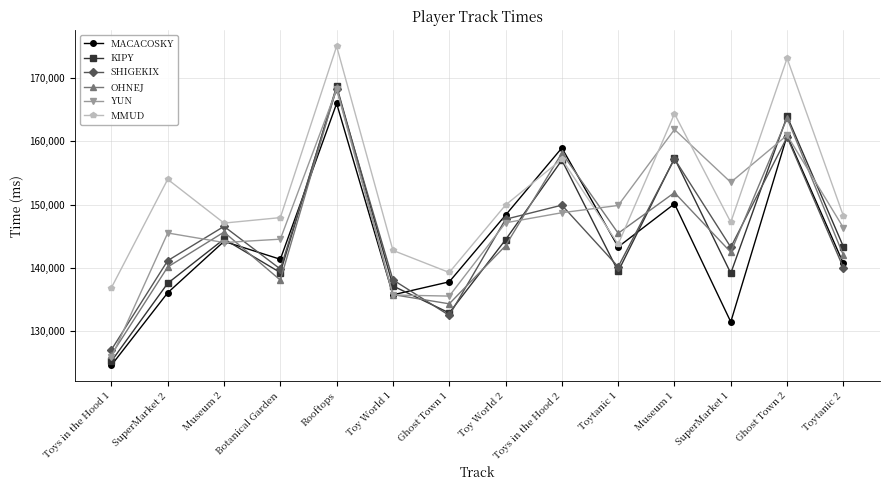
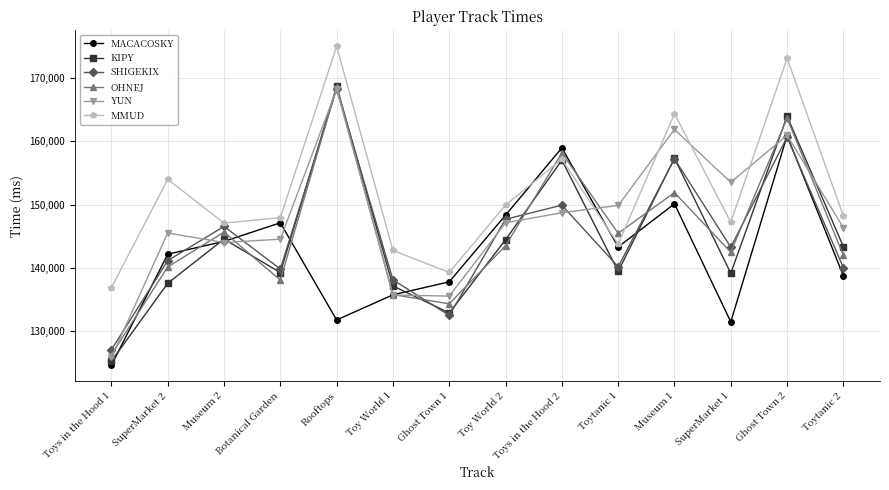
  {
    "MACACOSKY": {
      "Toys in the Hood 1": "125,000",
-     "SuperMarket 2": "136,000",
-     "Botanical Garden": "141,000",
-     "Rooftops": "166,000",
+     "SuperMarket 2": "142,000",
+     "Botanical Garden": "147,000",
+     "Rooftops": "132,000",
      "Ghost Town 1": "138,000",
      "Toy World 2": "148,000",
      "Toys in the Hood 2": "159,000",
      "Toytanic 1": "143,000",
      "Museum 1": "150,000",
      "SuperMarket 1": "131,000",
-     "Toytanic 2": "141,000"
+     "Toytanic 2": "139,000"
    }
  }
